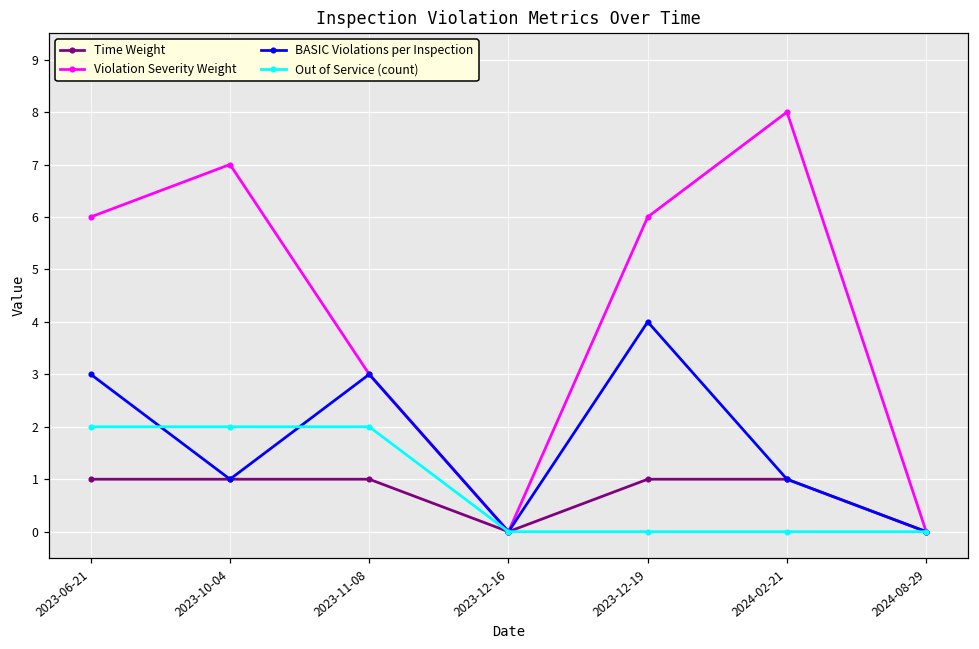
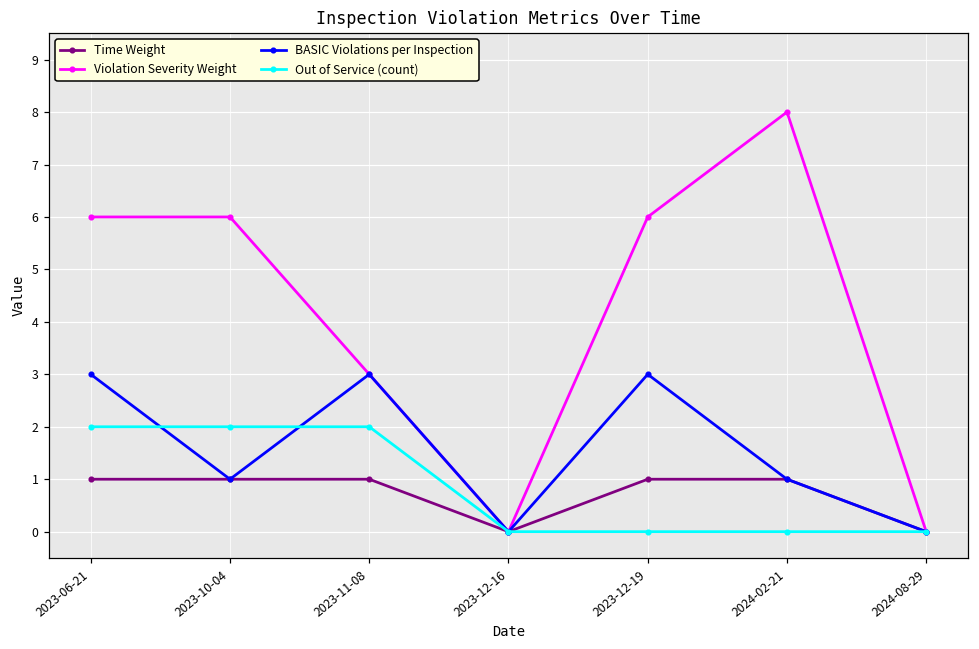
  {
    "Time Weight": {
      "2023-06-21": 1,
      "2023-11-08": 1,
      "2023-12-19": 1
    },
    "Violation Severity Weight": {
      "2023-06-21": 6,
-     "2023-10-04": 7,
+     "2023-10-04": 6,
      "2023-12-19": 6,
      "2024-02-21": 8
    },
    "BASIC Violations per Inspection": {
      "2023-06-21": 3,
-     "2023-12-19": 4
+     "2023-12-19": 3
    },
    "Out of Service (count)": {
      "2023-06-21": 2,
      "2023-10-04": 2,
      "2023-11-08": 2,
      "2023-12-19": 0,
      "2024-02-21": 0
    }
  }
